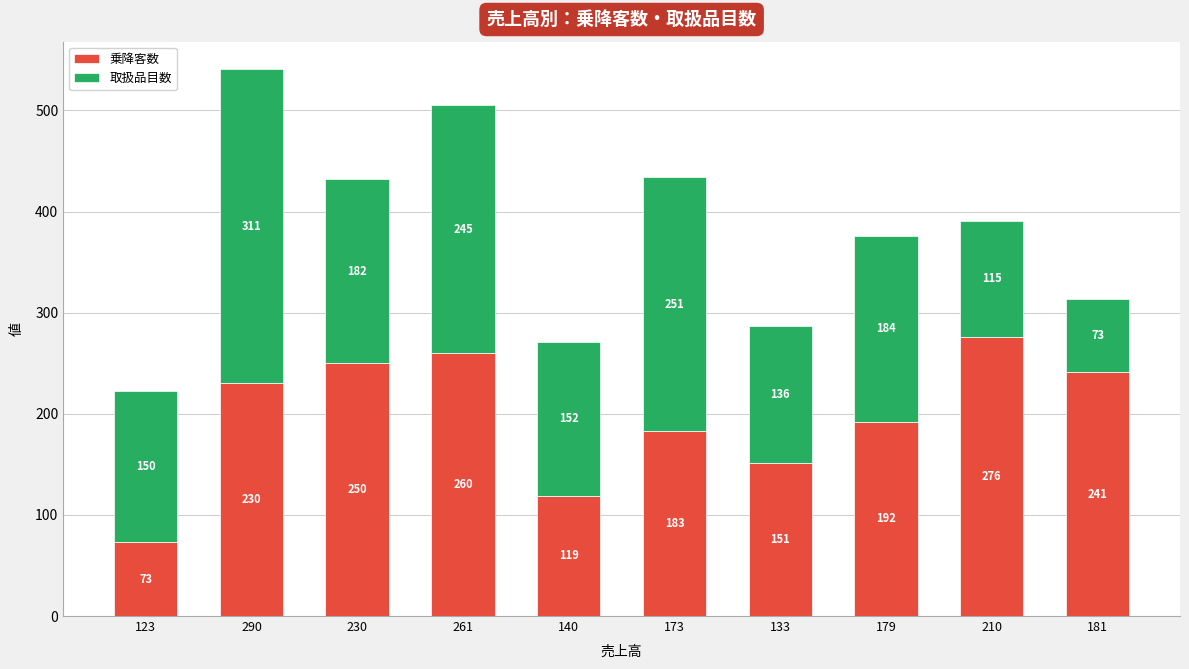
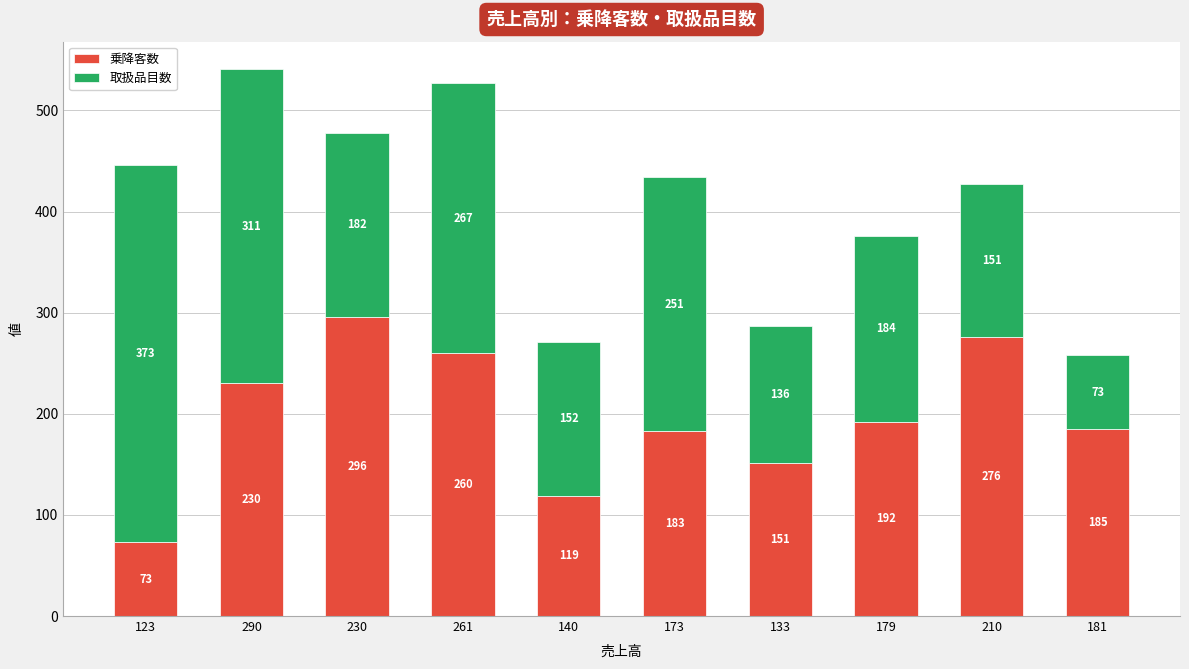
  {
    "乗降客数": {
      "123": 73,
      "290": 230,
-     "230": 250,
+     "230": 296,
      "261": 260,
      "140": 119,
      "173": 183,
      "133": 151,
      "179": 192,
      "210": 276,
-     "181": 241
+     "181": 185
    },
    "取扱品目数": {
-     "123": 150,
+     "123": 373,
      "290": 311,
      "230": 182,
-     "261": 245,
+     "261": 267,
      "140": 152,
      "173": 251,
      "133": 136,
      "179": 184,
-     "210": 115,
+     "210": 151,
      "181": 73
    }
  }
